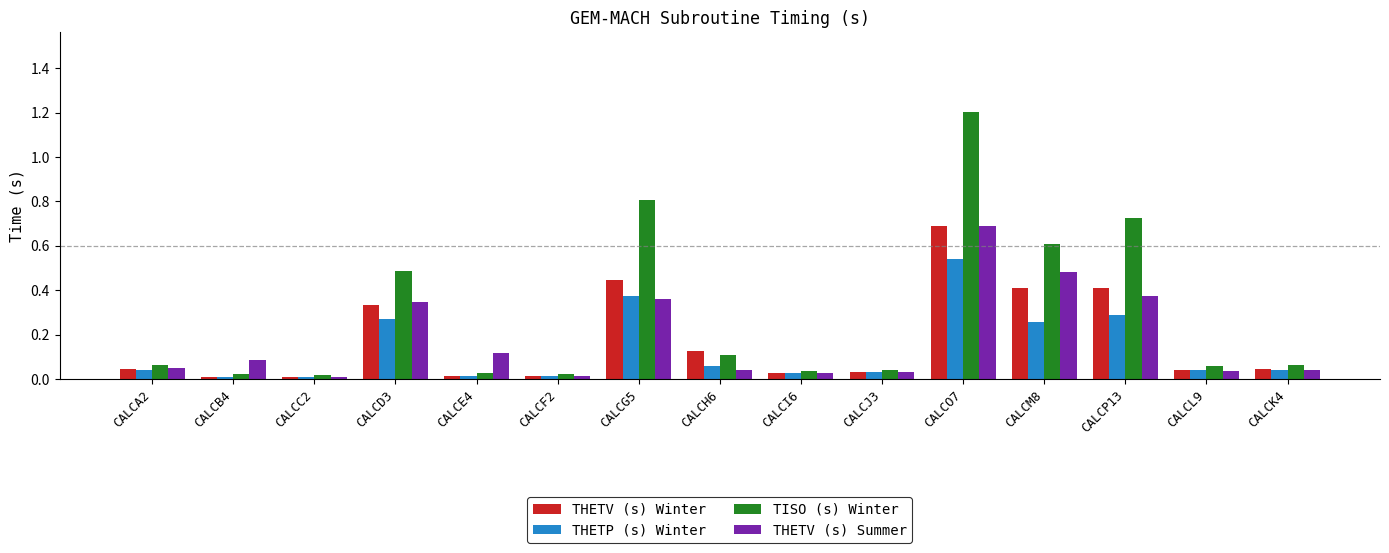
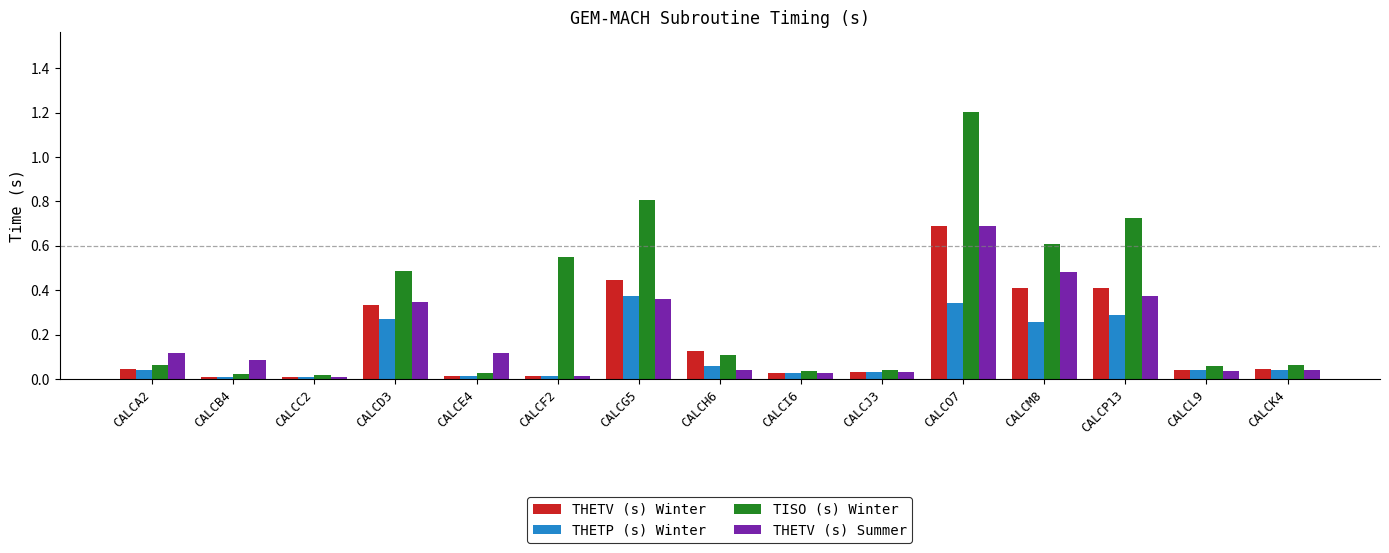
  {
    "THETV (s) Winter": {
      "CALCA2": 0.04,
      "CALCD3": 0.34,
      "CALCE4": 0.01,
      "CALCF2": 0.01,
      "CALCG5": 0.45,
      "CALCH6": 0.13,
      "CALCI6": 0.03,
      "CALCJ3": 0.03,
      "CALCO7": 0.69,
      "CALCM8": 0.41,
      "CALCP13": 0.41,
      "CALCL9": 0.04,
      "CALCK4": 0.04
    },
    "THETP (s) Winter": {
      "CALCA2": 0.04,
      "CALCD3": 0.27,
      "CALCE4": 0.01,
      "CALCF2": 0.01,
      "CALCG5": 0.37,
      "CALCH6": 0.06,
      "CALCI6": 0.03,
      "CALCJ3": 0.03,
-     "CALCO7": 0.54,
+     "CALCO7": 0.34,
      "CALCM8": 0.26,
      "CALCP13": 0.29,
      "CALCL9": 0.04,
      "CALCK4": 0.04
    },
    "TISO (s) Winter": {
      "CALCA2": 0.06,
      "CALCB4": 0.02,
      "CALCC2": 0.02,
      "CALCD3": 0.49,
      "CALCE4": 0.03,
-     "CALCF2": 0.02,
+     "CALCF2": 0.55,
      "CALCG5": 0.81,
      "CALCH6": 0.11,
      "CALCI6": 0.04,
      "CALCJ3": 0.04,
      "CALCO7": 1.20,
      "CALCM8": 0.61,
      "CALCP13": 0.73,
      "CALCL9": 0.06,
      "CALCK4": 0.06
    },
    "THETV (s) Summer": {
-     "CALCA2": 0.05,
+     "CALCA2": 0.12,
      "CALCB4": 0.09,
      "CALCD3": 0.35,
      "CALCE4": 0.12,
      "CALCF2": 0.01,
      "CALCG5": 0.36,
      "CALCH6": 0.04,
      "CALCI6": 0.03,
      "CALCJ3": 0.03,
      "CALCO7": 0.69,
      "CALCM8": 0.48,
      "CALCP13": 0.38,
      "CALCL9": 0.04,
      "CALCK4": 0.04
    }
  }
